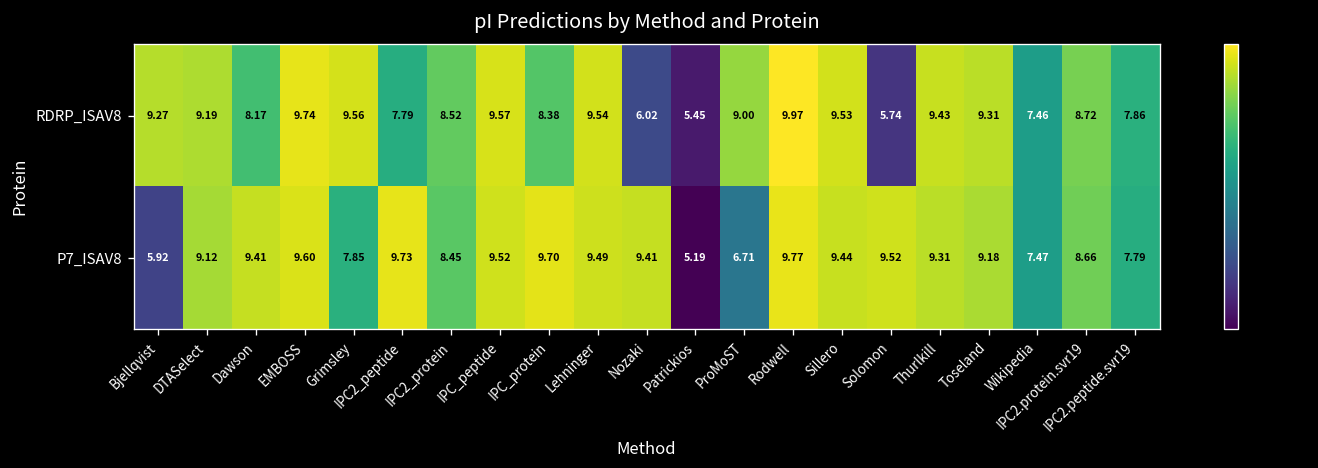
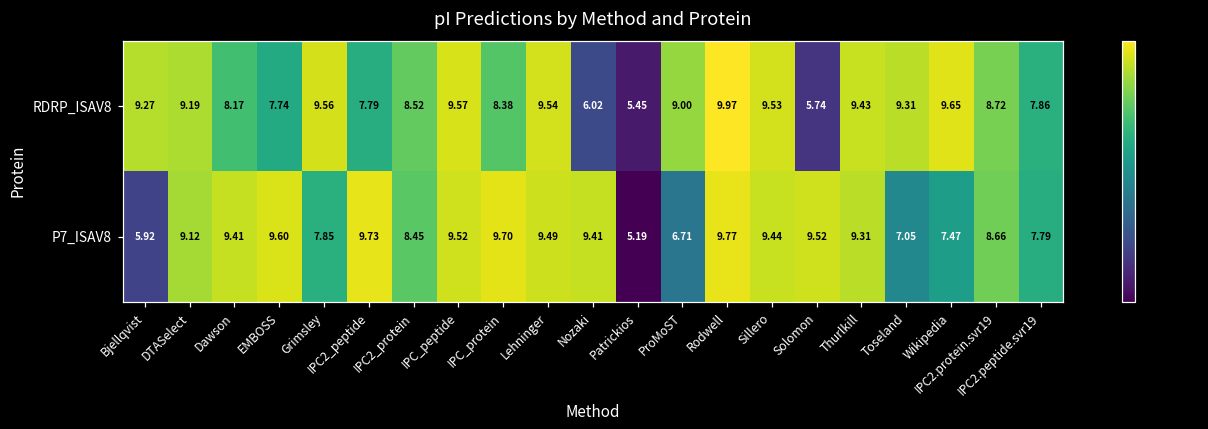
  {
    "RDRP_ISAV8": {
      "Bjellqvist": 9.27,
      "DTASelect": 9.19,
      "Dawson": 8.17,
-     "EMBOSS": 9.74,
+     "EMBOSS": 7.74,
      "Grimsley": 9.56,
      "IPC2_peptide": 7.79,
      "IPC2_protein": 8.52,
      "IPC_peptide": 9.57,
      "IPC_protein": 8.38,
      "Lehninger": 9.54,
      "Nozaki": 6.02,
      "Patrickios": 5.45,
      "ProMoST": 9.00,
      "Rodwell": 9.97,
      "Sillero": 9.53,
      "Solomon": 5.74,
      "Thurlkill": 9.43,
      "Toseland": 9.31,
-     "Wikipedia": 7.46,
+     "Wikipedia": 9.65,
      "IPC2.protein.svr19": 8.72,
      "IPC2.peptide.svr19": 7.86
    },
    "P7_ISAV8": {
      "Bjellqvist": 5.92,
      "DTASelect": 9.12,
      "Dawson": 9.41,
      "EMBOSS": 9.60,
      "Grimsley": 7.85,
      "IPC2_peptide": 9.73,
      "IPC2_protein": 8.45,
      "IPC_peptide": 9.52,
      "IPC_protein": 9.70,
      "Lehninger": 9.49,
      "Nozaki": 9.41,
      "Patrickios": 5.19,
      "ProMoST": 6.71,
      "Rodwell": 9.77,
      "Sillero": 9.44,
      "Solomon": 9.52,
      "Thurlkill": 9.31,
-     "Toseland": 9.18,
+     "Toseland": 7.05,
      "Wikipedia": 7.47,
      "IPC2.protein.svr19": 8.66,
      "IPC2.peptide.svr19": 7.79
    }
  }
